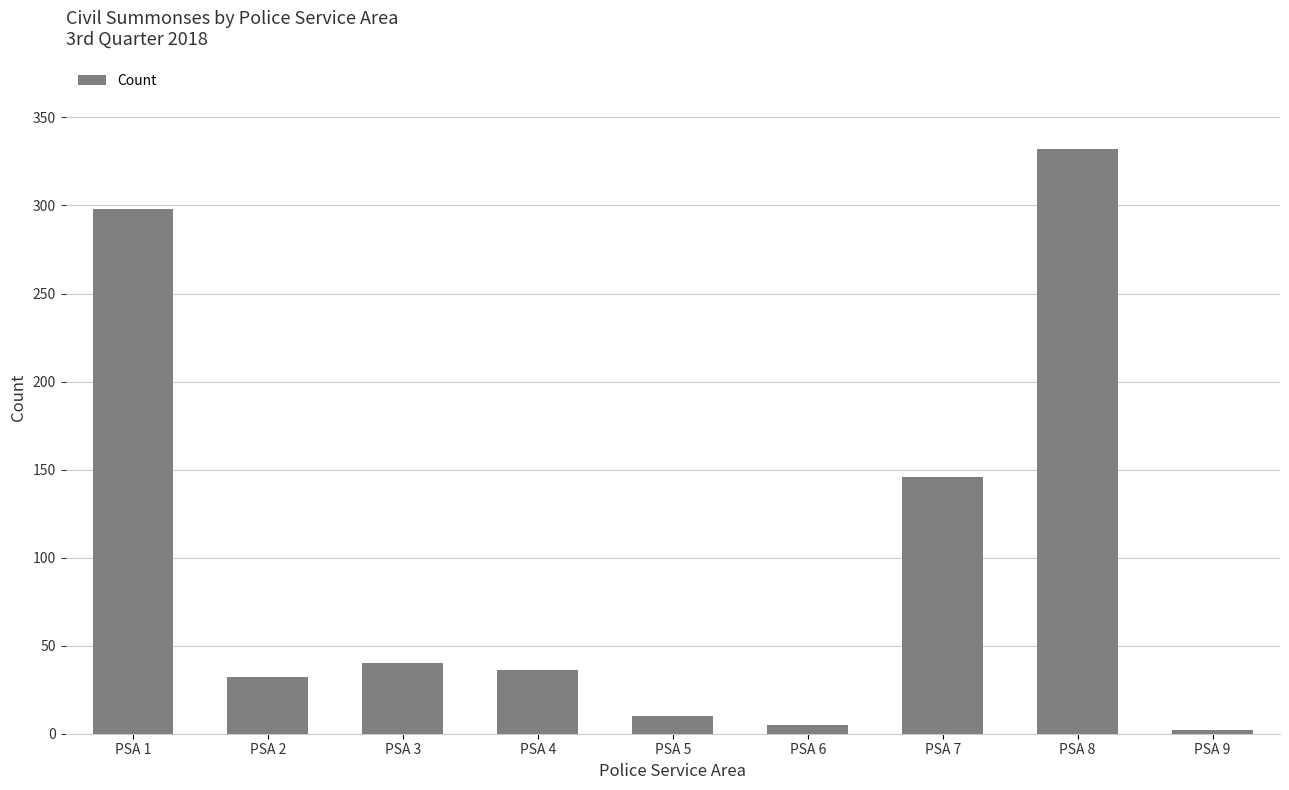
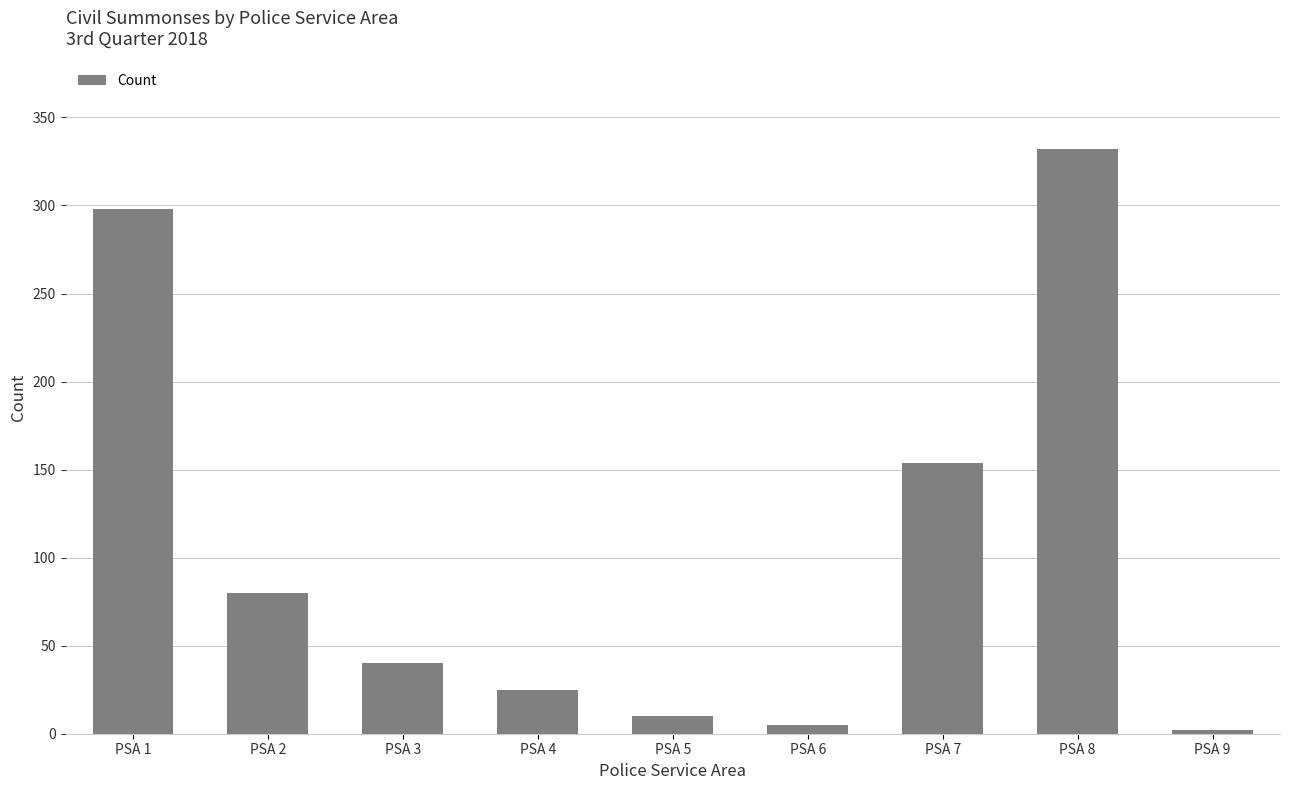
  {
    "PSA 1": 298,
-   "PSA 2": 32,
+   "PSA 2": 80,
    "PSA 3": 40,
-   "PSA 4": 36,
+   "PSA 4": 25,
    "PSA 5": 10,
    "PSA 6": 5,
-   "PSA 7": 146,
+   "PSA 7": 154,
    "PSA 8": 332,
    "PSA 9": 2
  }
